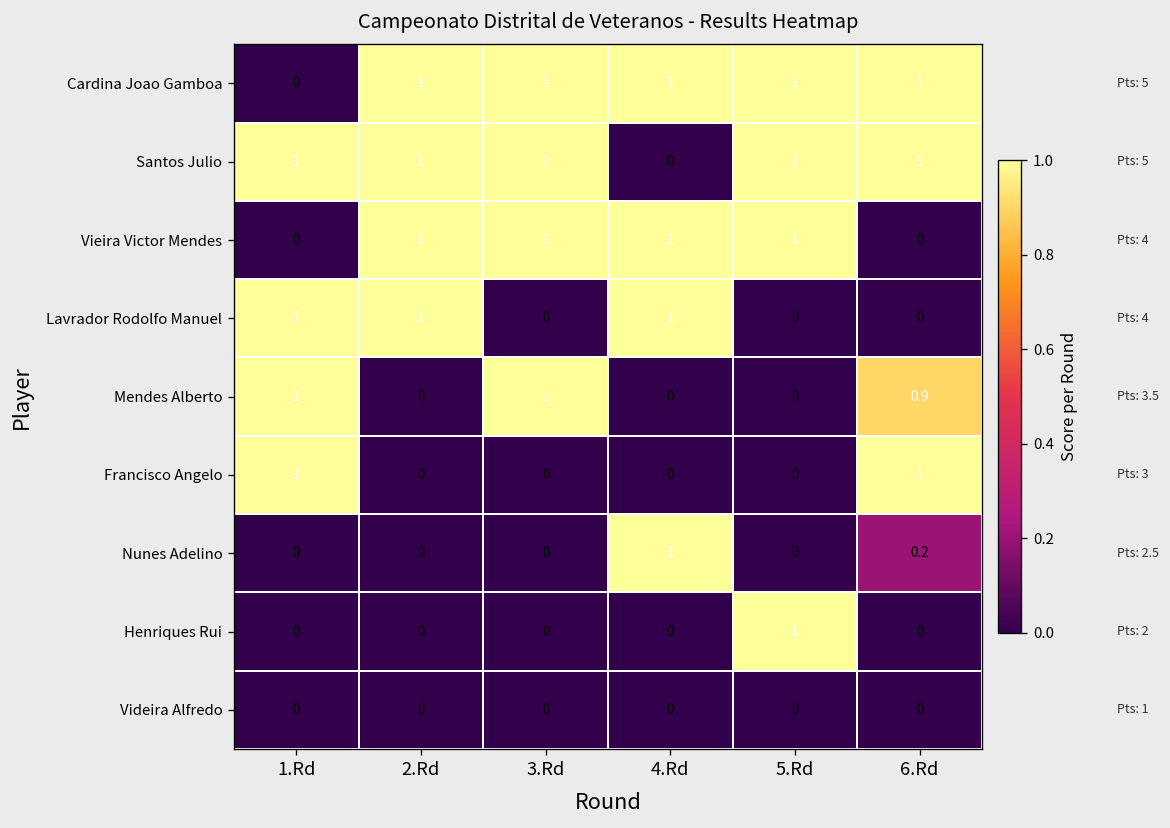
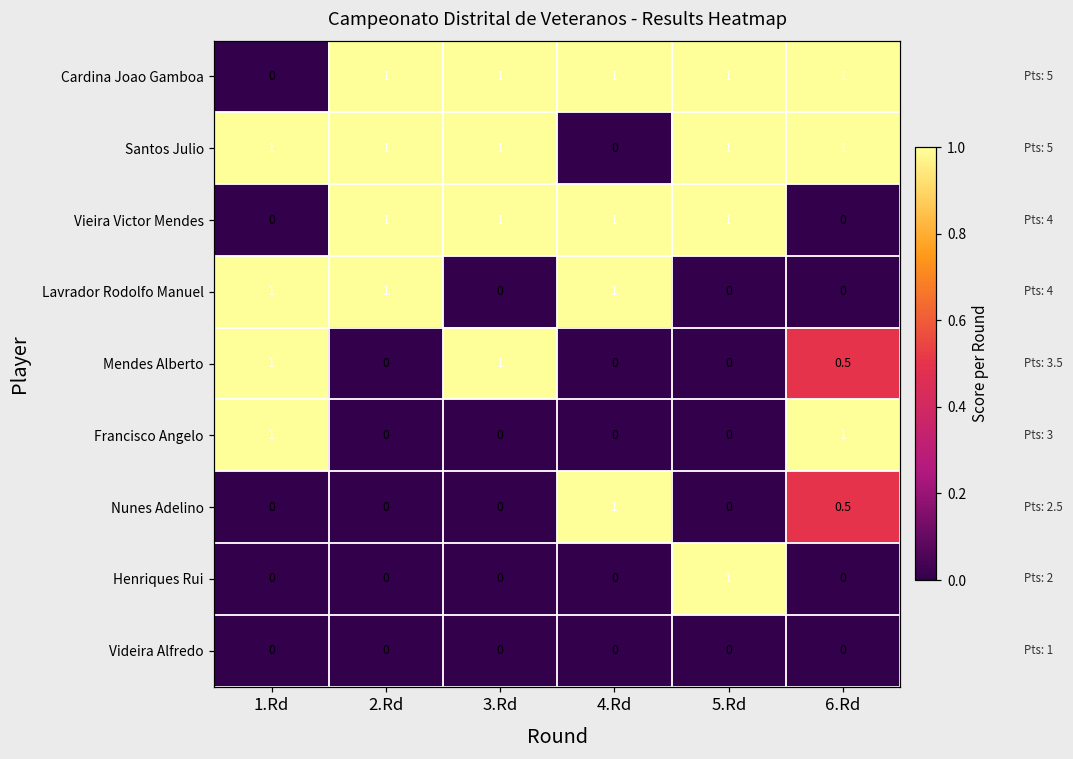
  {
    "Cardina Joao Gamboa": {
      "1.Rd": 0,
      "2.Rd": 1,
      "3.Rd": 1,
      "4.Rd": 1,
      "5.Rd": 1,
      "6.Rd": 1
    },
    "Santos Julio": {
      "1.Rd": 1,
      "2.Rd": 1,
      "3.Rd": 1,
      "4.Rd": 0,
      "5.Rd": 1,
      "6.Rd": 1
    },
    "Vieira Victor Mendes": {
      "1.Rd": 0,
      "2.Rd": 1,
      "3.Rd": 1,
      "4.Rd": 1,
      "5.Rd": 1,
      "6.Rd": 0
    },
    "Lavrador Rodolfo Manuel": {
      "1.Rd": 1,
      "2.Rd": 1,
      "3.Rd": 0,
      "4.Rd": 1,
      "5.Rd": 0,
      "6.Rd": 0
    },
    "Mendes Alberto": {
      "1.Rd": 1,
      "2.Rd": 0,
      "3.Rd": 1,
      "4.Rd": 0,
      "5.Rd": 0,
-     "6.Rd": 0.9
+     "6.Rd": 0.5
    },
    "Francisco Angelo": {
      "1.Rd": 1,
      "2.Rd": 0,
      "3.Rd": 0,
      "4.Rd": 0,
      "5.Rd": 0,
      "6.Rd": 1
    },
    "Nunes Adelino": {
      "1.Rd": 0,
      "2.Rd": 0,
      "3.Rd": 0,
      "4.Rd": 1,
      "5.Rd": 0,
-     "6.Rd": 0.2
+     "6.Rd": 0.5
    },
    "Henriques Rui": {
      "1.Rd": 0,
      "2.Rd": 0,
      "3.Rd": 0,
      "4.Rd": 0,
      "5.Rd": 1,
      "6.Rd": 0
    },
    "Videira Alfredo": {
      "1.Rd": 0,
      "2.Rd": 0,
      "3.Rd": 0,
      "4.Rd": 0,
      "5.Rd": 0,
      "6.Rd": 0
    }
  }
